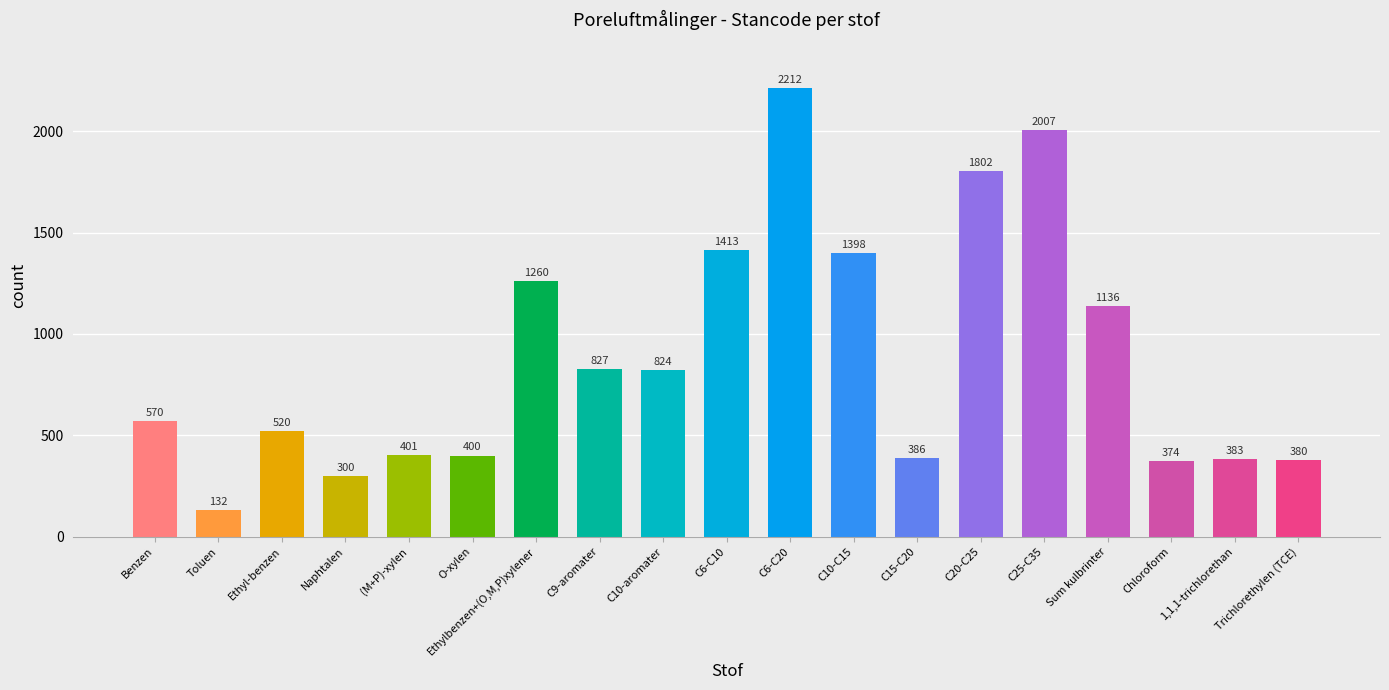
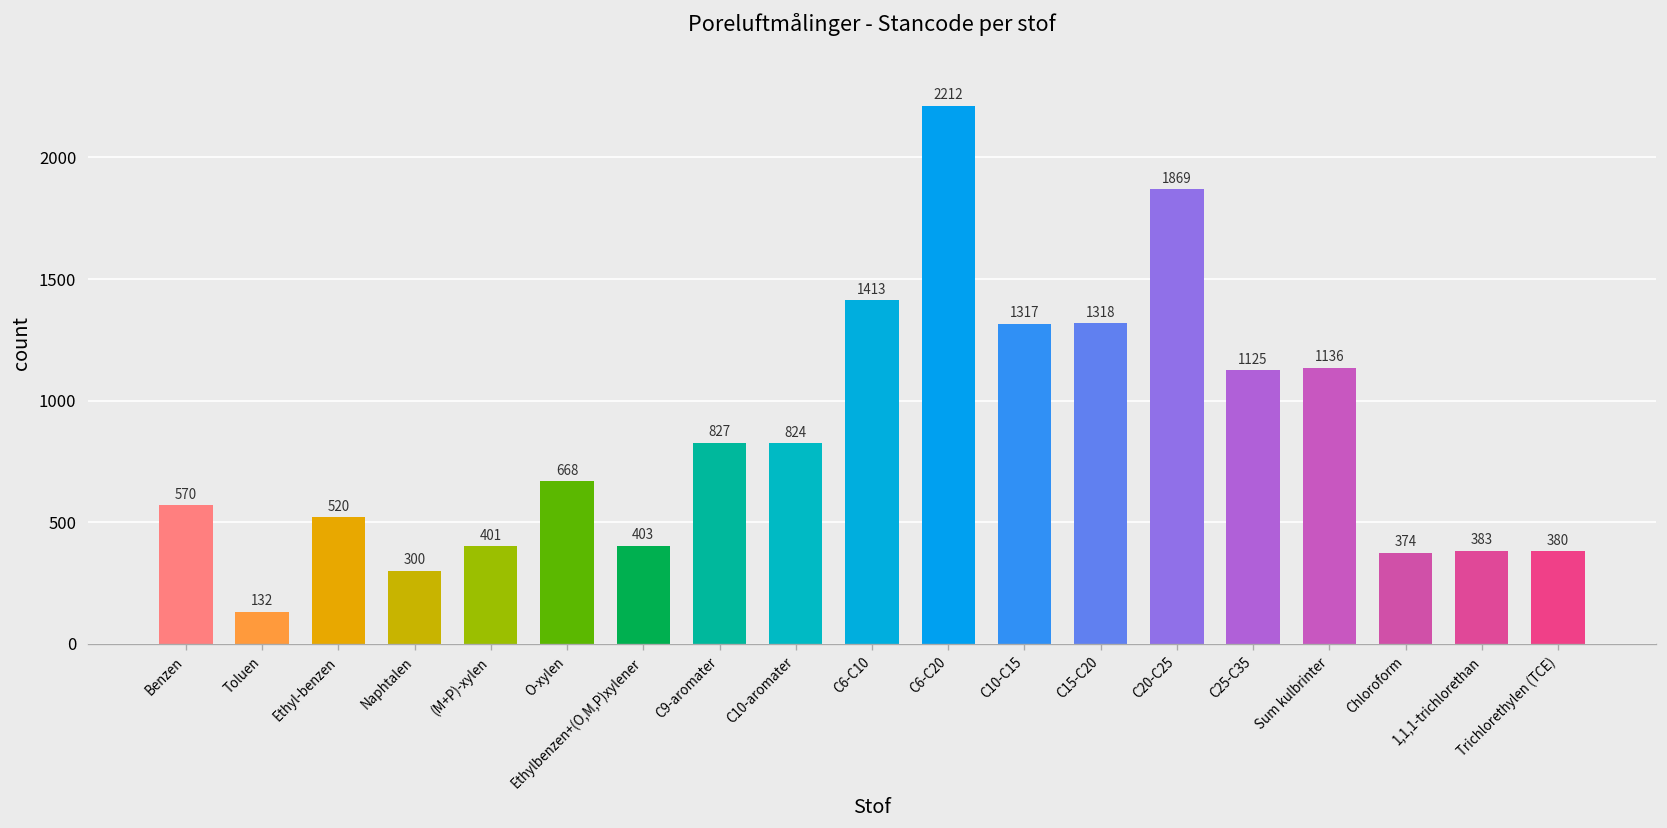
  {
    "Benzen": 570,
    "Toluen": 132,
    "Ethyl-benzen": 520,
    "Naphtalen": 300,
    "(M+P)-xylen": 401,
-   "O-xylen": 400,
-   "Ethylbenzen+(O,M,P)xylener": 1260,
+   "O-xylen": 668,
+   "Ethylbenzen+(O,M,P)xylener": 403,
    "C9-aromater": 827,
    "C10-aromater": 824,
    "C6-C10": 1413,
    "C6-C20": 2212,
-   "C10-C15": 1398,
-   "C15-C20": 386,
-   "C20-C25": 1802,
-   "C25-C35": 2007,
+   "C10-C15": 1317,
+   "C15-C20": 1318,
+   "C20-C25": 1869,
+   "C25-C35": 1125,
    "Sum kulbrinter": 1136,
    "Chloroform": 374,
    "1,1,1-trichlorethan": 383,
    "Trichlorethylen (TCE)": 380
  }
